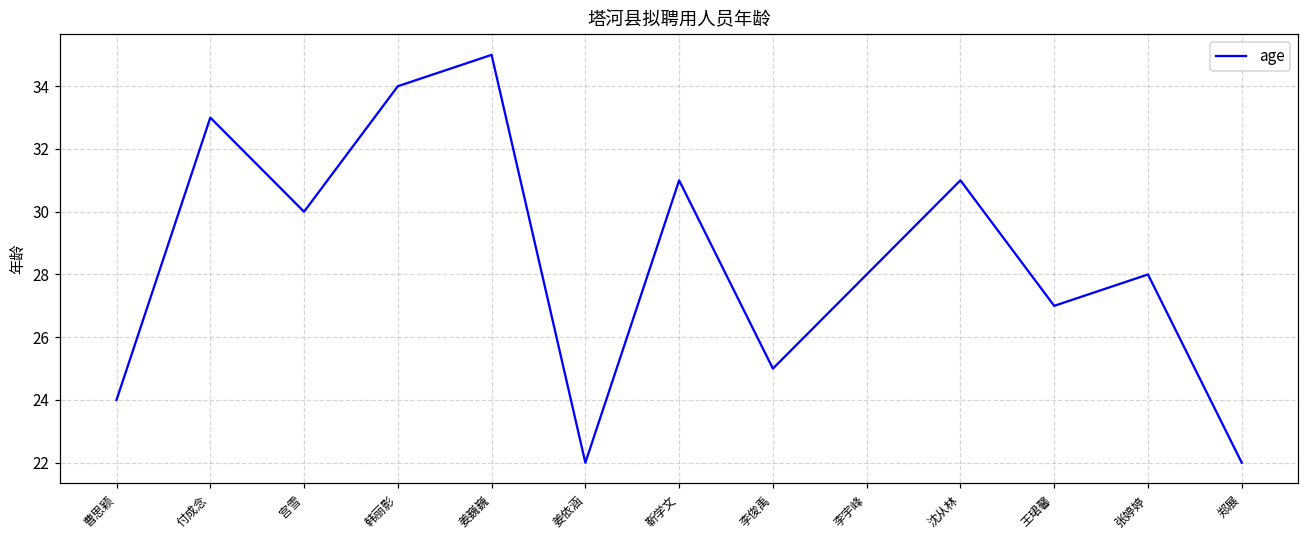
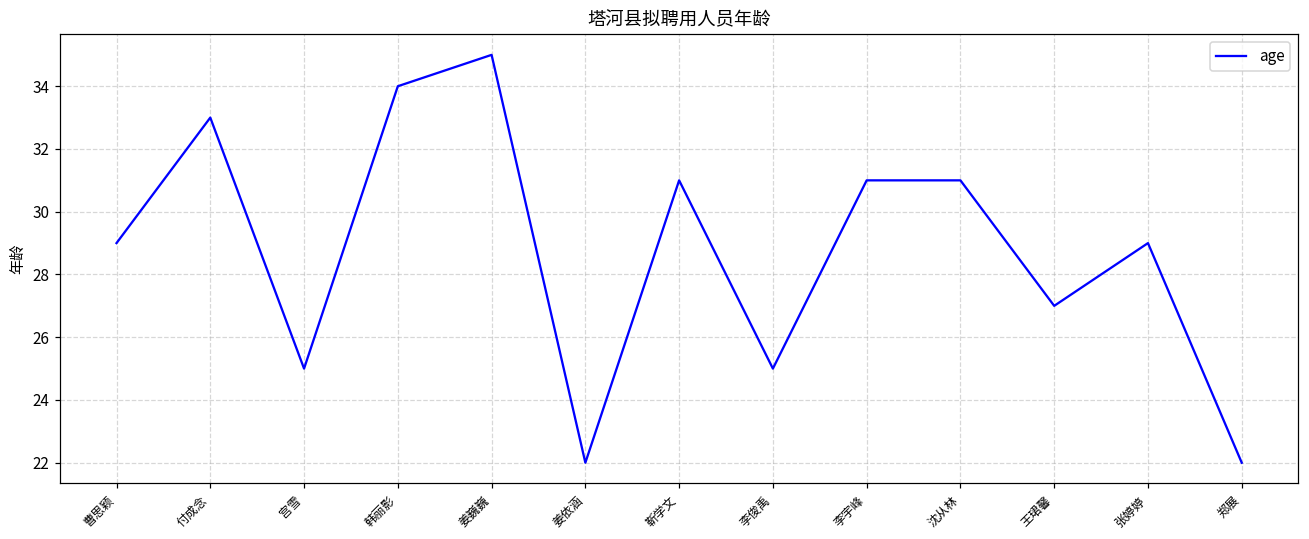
  {
-   "曹思颖": 24,
+   "曹思颖": 29,
    "付成念": 33,
-   "宫雪": 30,
+   "宫雪": 25,
    "韩丽影": 34,
    "姜巍巍": 35,
    "姜依涵": 22,
    "靳学文": 31,
    "李俊禹": 25,
-   "李宇峰": 28,
+   "李宇峰": 31,
    "沈从林": 31,
    "王珺馨": 27,
-   "张婷婷": 28,
+   "张婷婷": 29,
    "郑展": 22
  }
